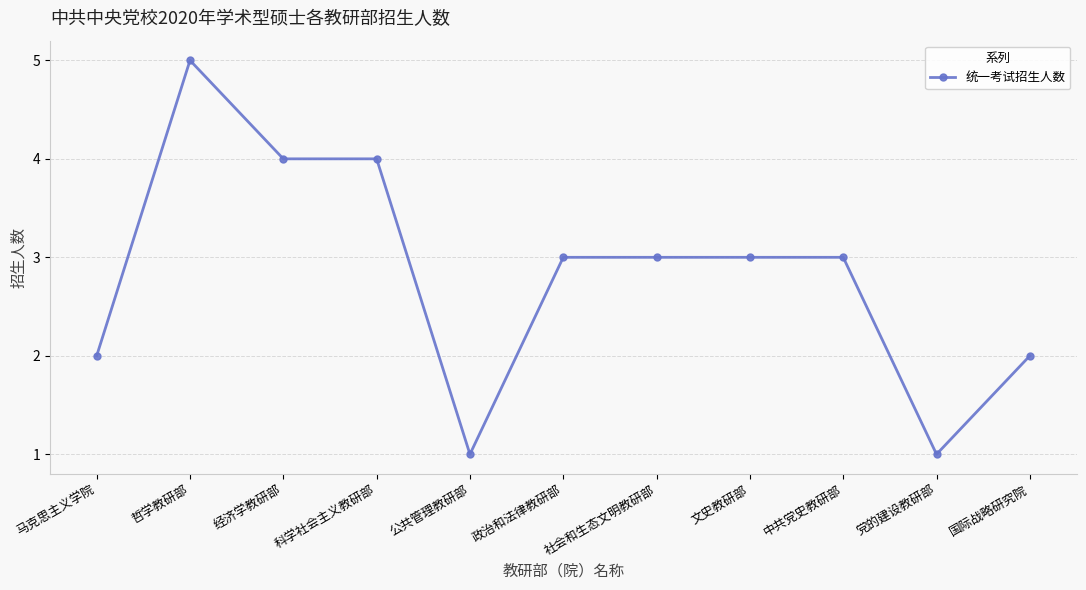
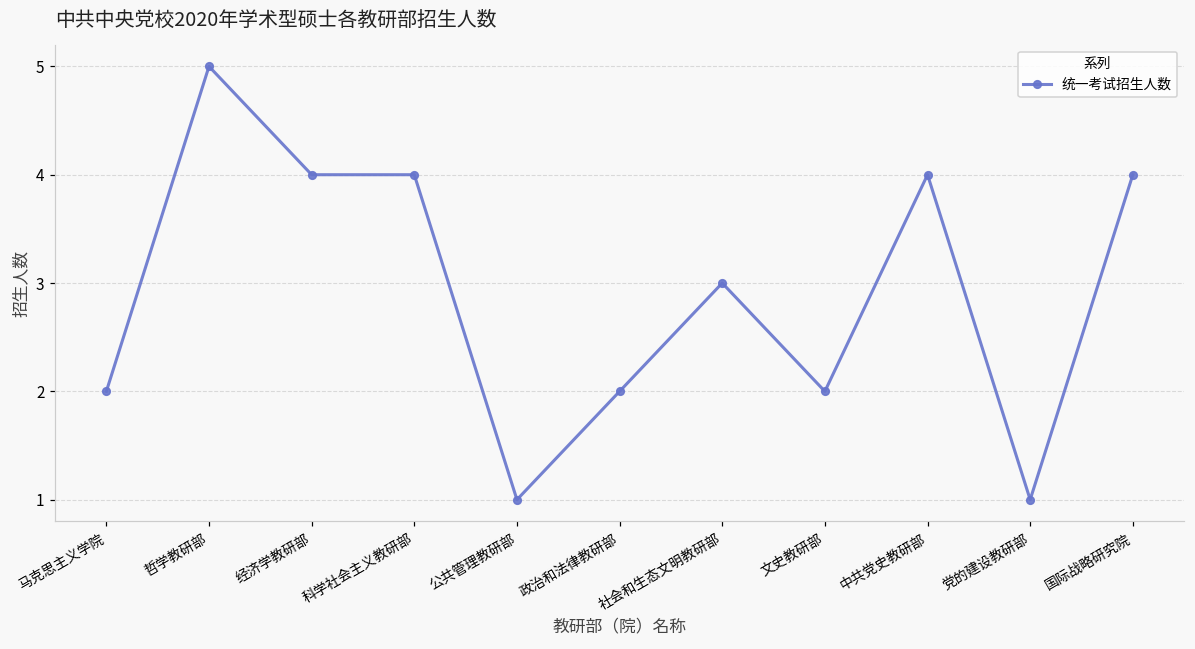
  {
    "马克思主义学院": 2,
    "哲学教研部": 5,
    "经济学教研部": 4,
    "科学社会主义教研部": 4,
    "公共管理教研部": 1,
-   "政治和法律教研部": 3,
+   "政治和法律教研部": 2,
    "社会和生态文明教研部": 3,
-   "文史教研部": 3,
-   "中共党史教研部": 3,
+   "文史教研部": 2,
+   "中共党史教研部": 4,
    "党的建设教研部": 1,
-   "国际战略研究院": 2
+   "国际战略研究院": 4
  }
